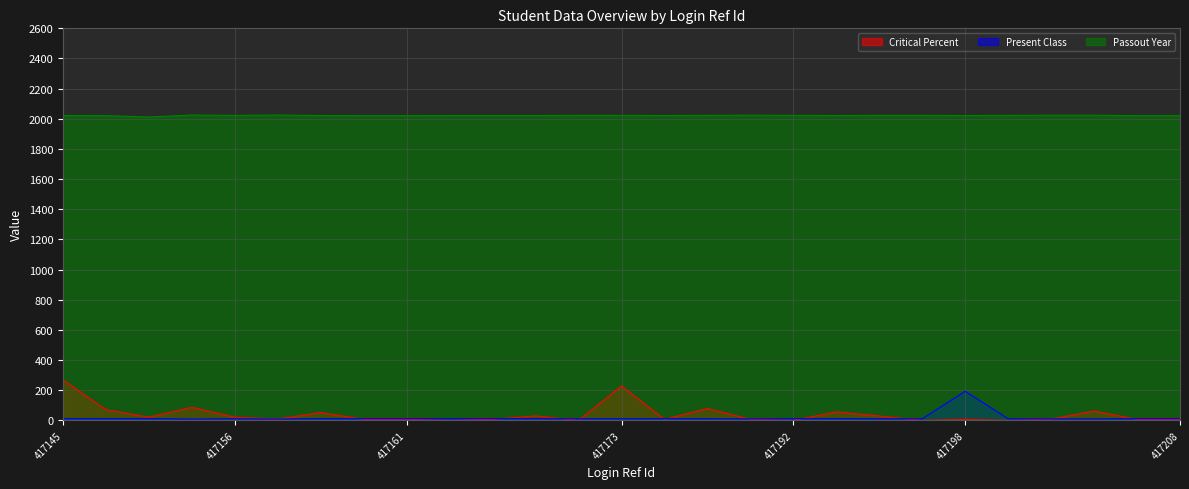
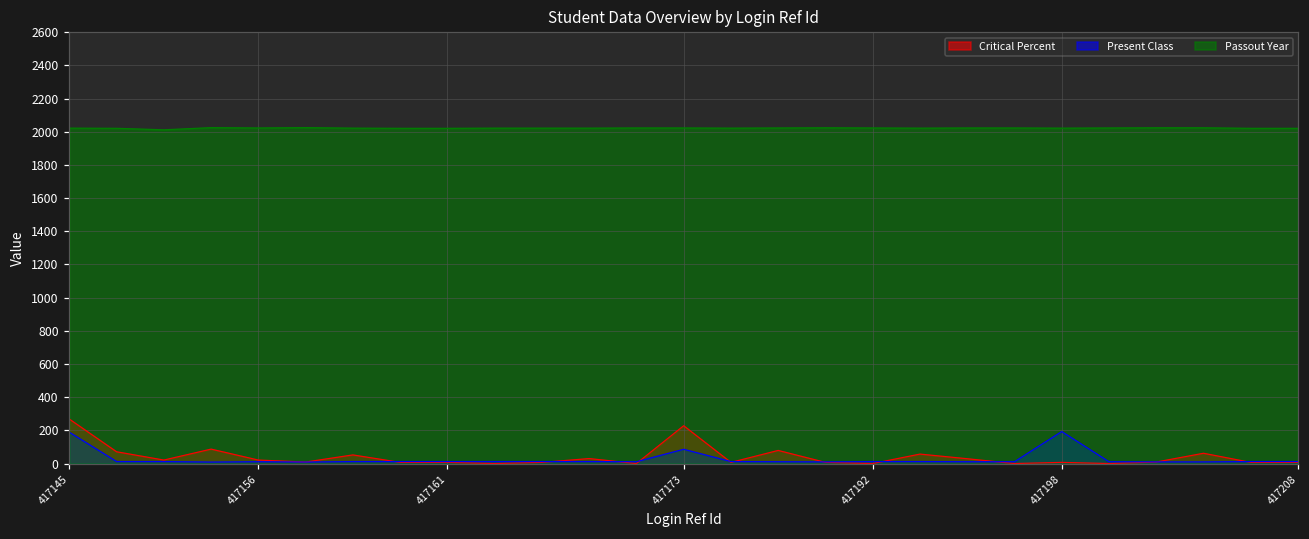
  {
    "Critical Percent": {
      "417145": 270,
      "417173": 230,
      "417198": 10
    },
    "Present Class": {
-     "417145": 10,
-     "417173": 10,
+     "417145": 190,
+     "417173": 90,
      "417198": 190
    },
    "Passout Year": {
      "417145": 2020,
      "417156": 2020,
      "417161": 2020,
      "417173": 2020,
      "417192": 2020,
      "417198": 2020,
      "417208": 2020
    }
  }
